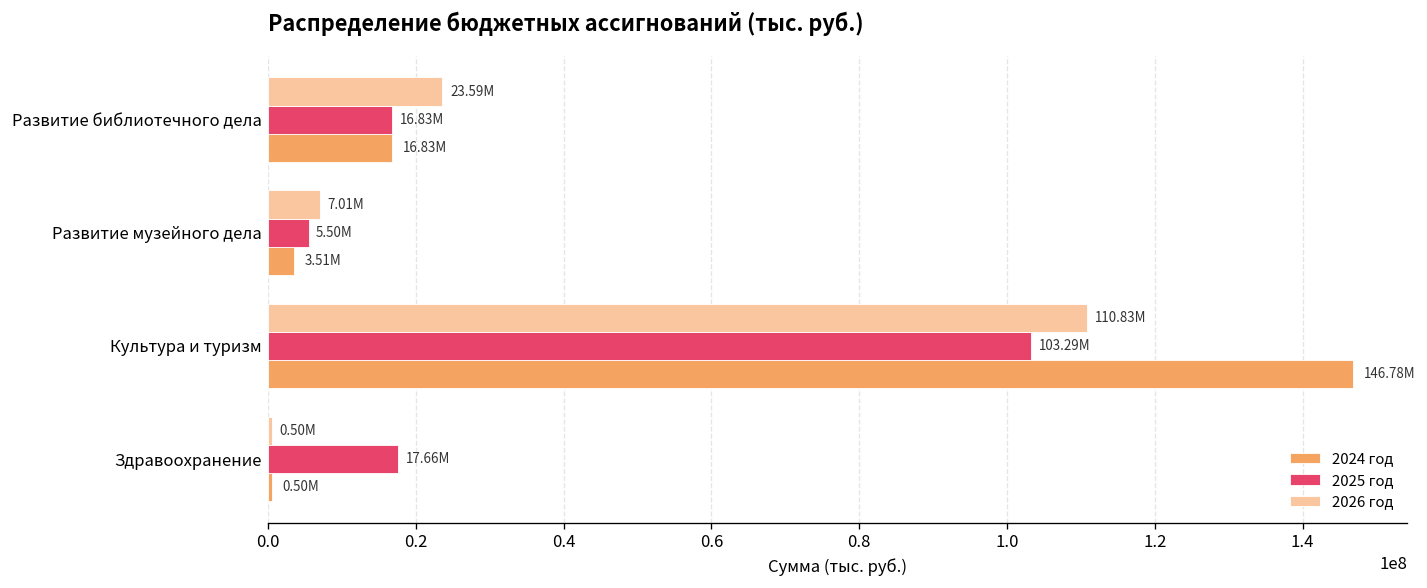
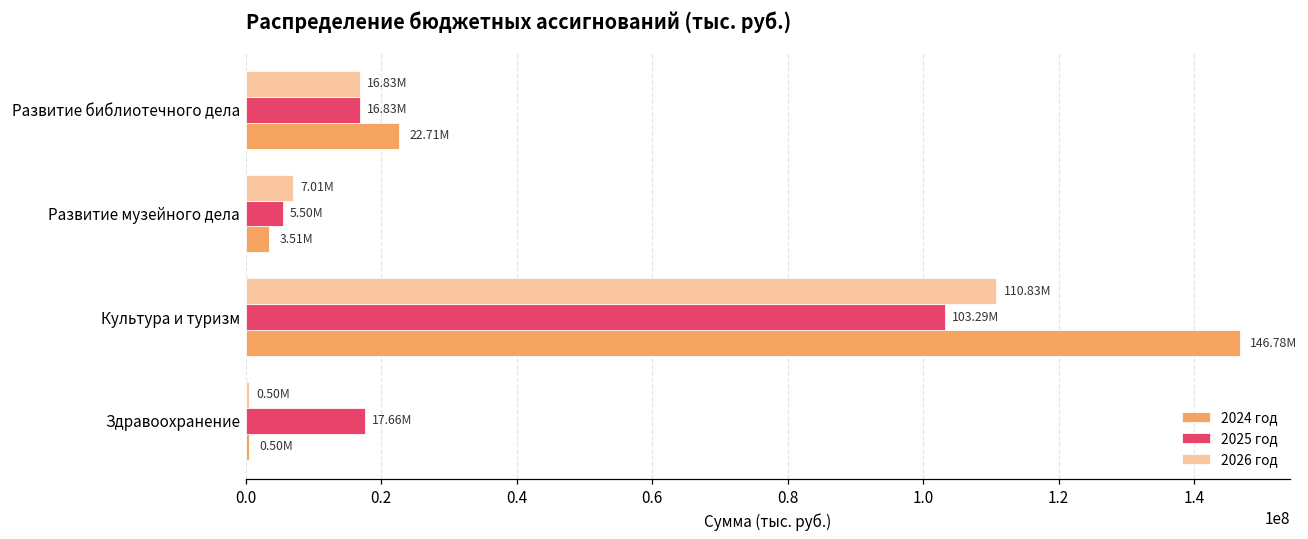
  {
    "2024 год": {
-     "Развитие библиотечного дела": "16.83M",
+     "Развитие библиотечного дела": "22.71M",
      "Развитие музейного дела": "3.51M",
      "Культура и туризм": "146.78M",
      "Здравоохранение": "0.50M"
    },
    "2025 год": {
      "Развитие библиотечного дела": "16.83M",
      "Развитие музейного дела": "5.50M",
      "Культура и туризм": "103.29M",
      "Здравоохранение": "17.66M"
    },
    "2026 год": {
-     "Развитие библиотечного дела": "23.59M",
+     "Развитие библиотечного дела": "16.83M",
      "Развитие музейного дела": "7.01M",
      "Культура и туризм": "110.83M",
      "Здравоохранение": "0.50M"
    }
  }
